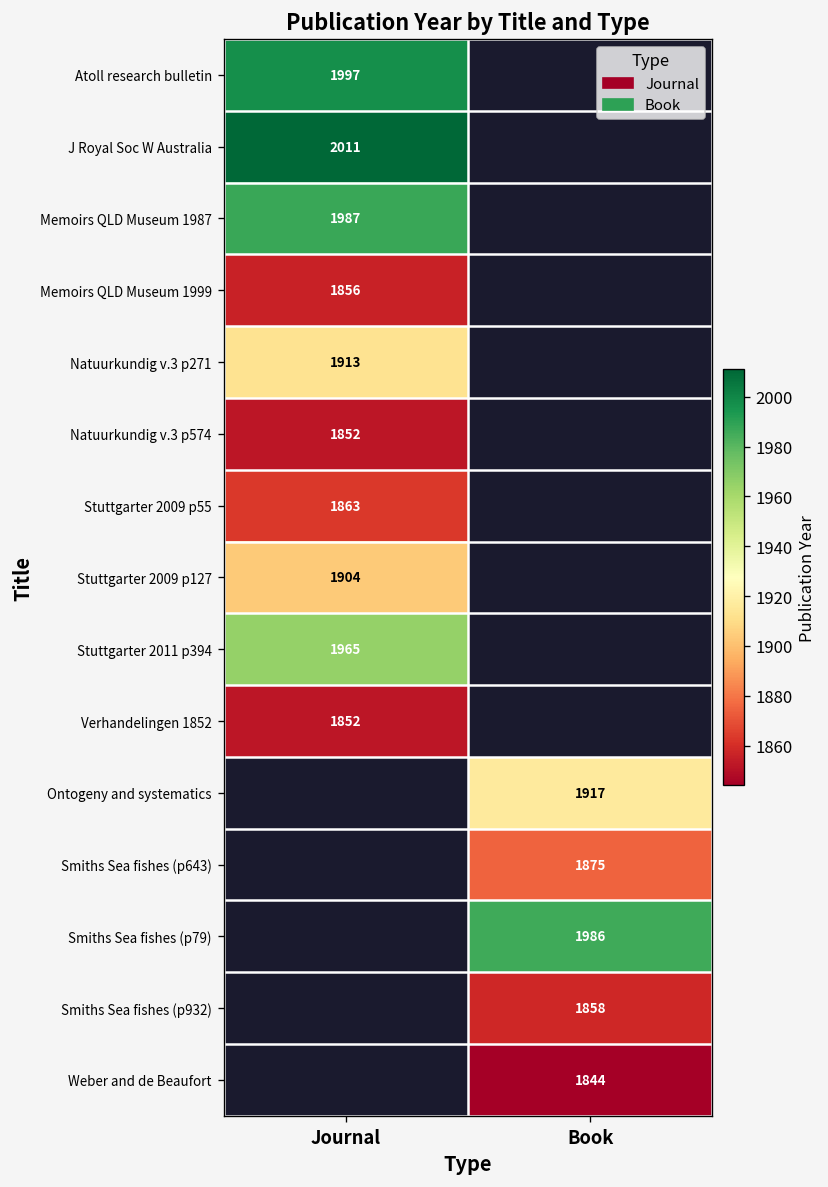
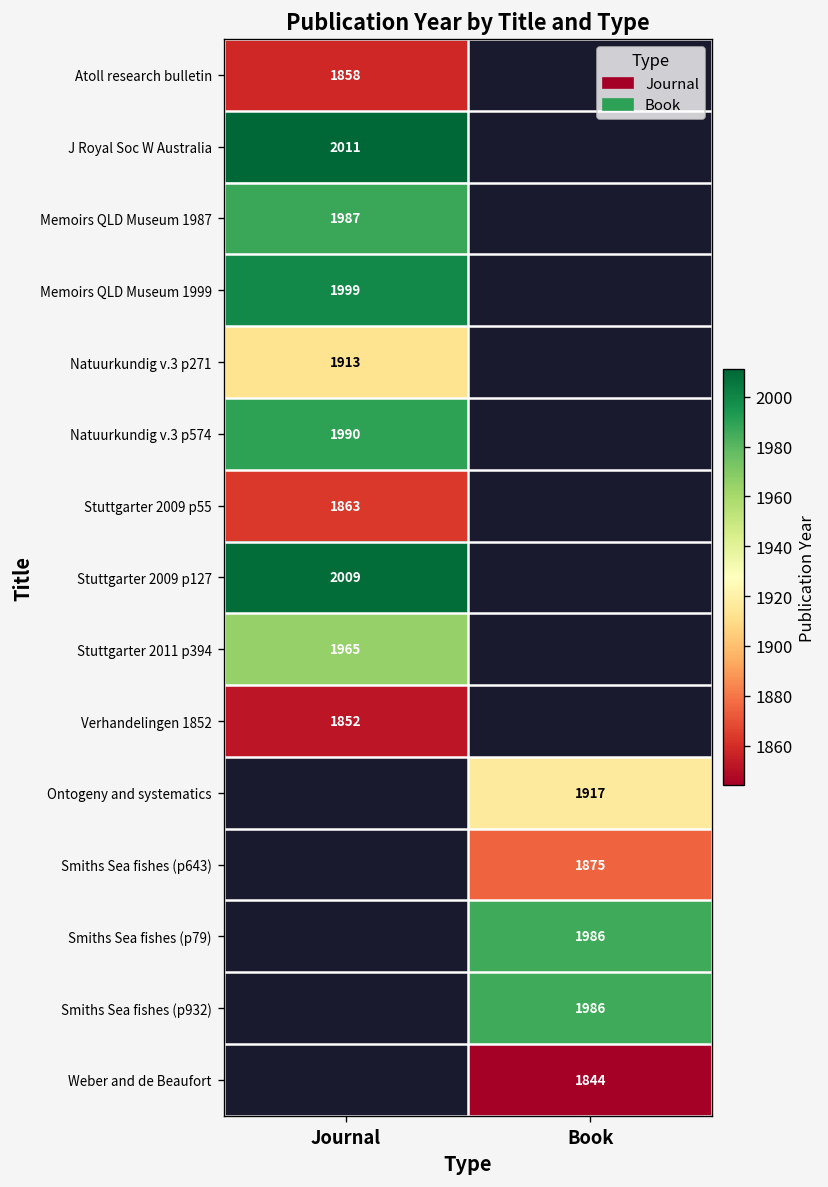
  {
    "Atoll research bulletin": {
-     "Journal": 1997
+     "Journal": 1858
    },
    "J Royal Soc W Australia": {
      "Journal": 2011
    },
    "Memoirs QLD Museum 1987": {
      "Journal": 1987
    },
    "Memoirs QLD Museum 1999": {
-     "Journal": 1856
+     "Journal": 1999
    },
    "Natuurkundig v.3 p271": {
      "Journal": 1913
    },
    "Natuurkundig v.3 p574": {
-     "Journal": 1852
+     "Journal": 1990
    },
    "Stuttgarter 2009 p55": {
      "Journal": 1863
    },
    "Stuttgarter 2009 p127": {
-     "Journal": 1904
+     "Journal": 2009
    },
    "Stuttgarter 2011 p394": {
      "Journal": 1965
    },
    "Verhandelingen 1852": {
      "Journal": 1852
    },
    "Ontogeny and systematics": {
      "Book": 1917
    },
    "Smiths Sea fishes (p643)": {
      "Book": 1875
    },
    "Smiths Sea fishes (p79)": {
      "Book": 1986
    },
    "Smiths Sea fishes (p932)": {
-     "Book": 1858
+     "Book": 1986
    },
    "Weber and de Beaufort": {
      "Book": 1844
    }
  }
